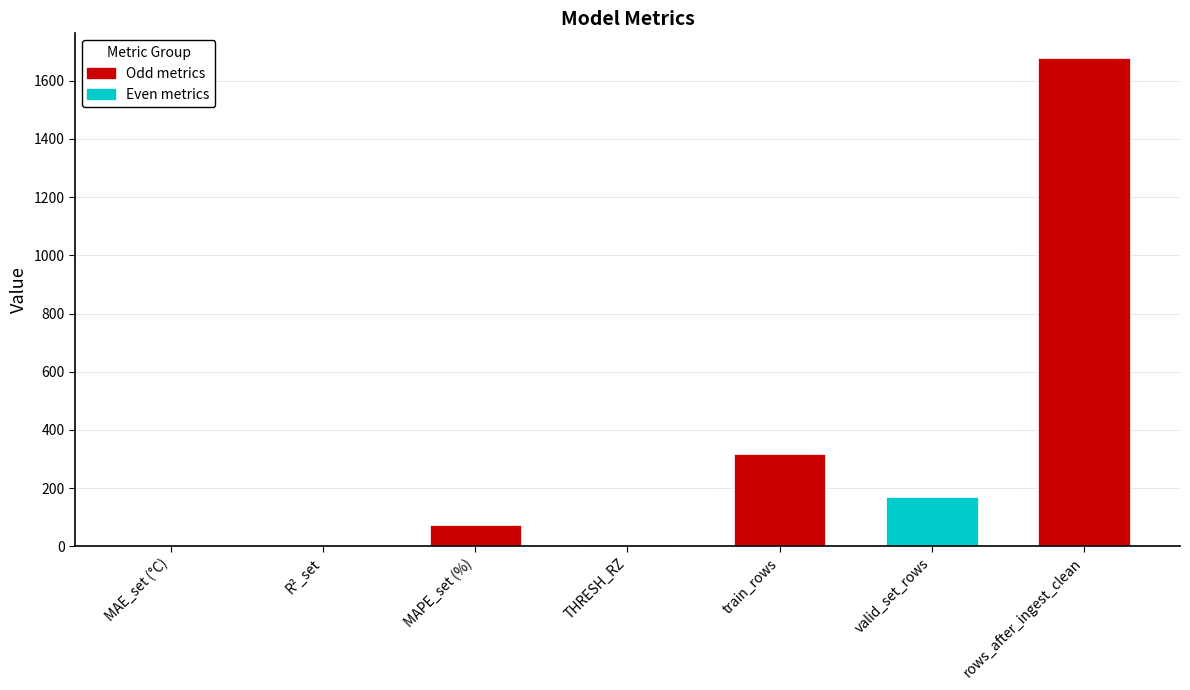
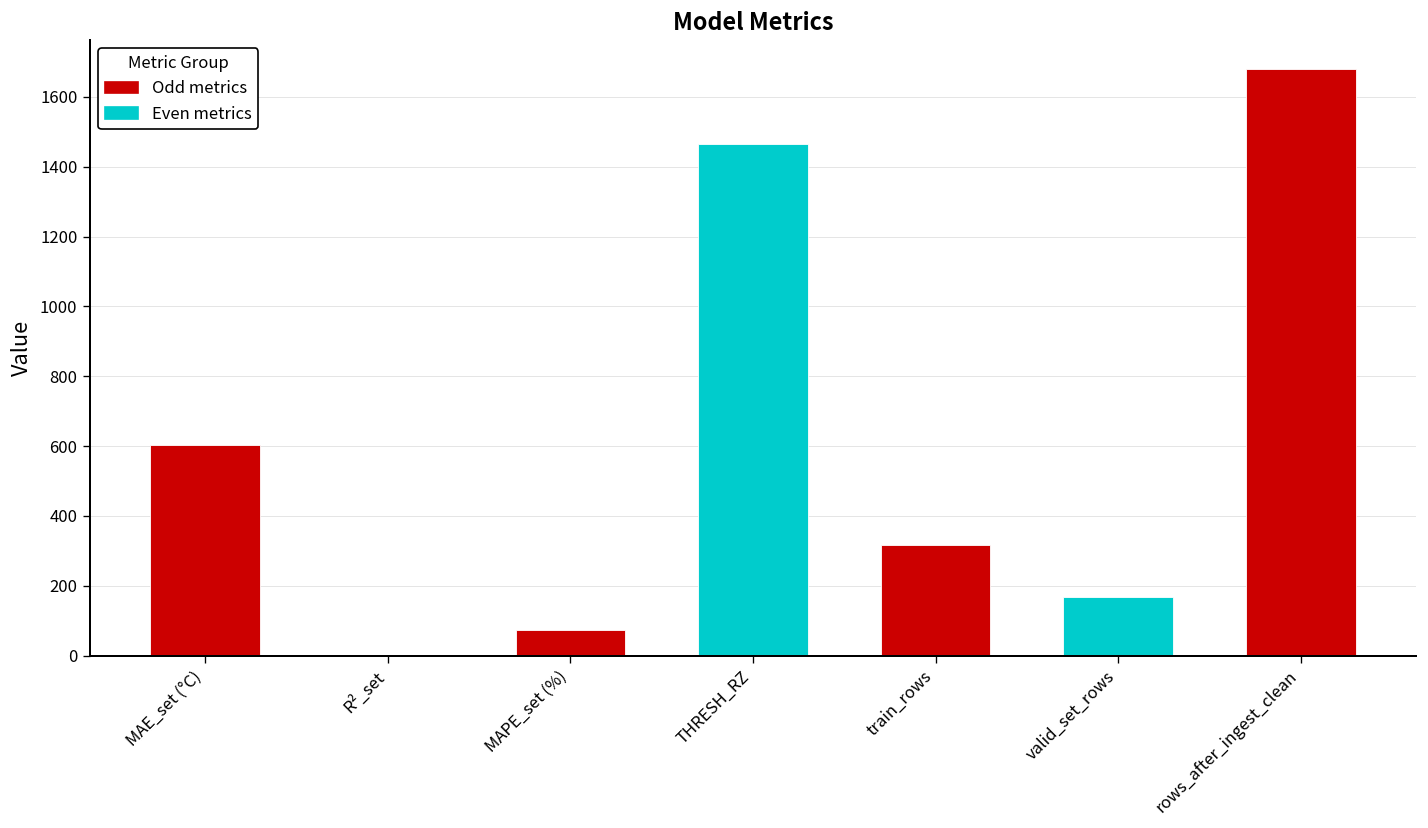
  {
-   "MAE_set (°C)": 0,
+   "MAE_set (°C)": 600,
    "MAPE_set (%)": 70,
-   "THRESH_RZ": 0,
+   "THRESH_RZ": 1470,
    "train_rows": 320,
    "valid_set_rows": 170,
    "rows_after_ingest_clean": 1680
  }
